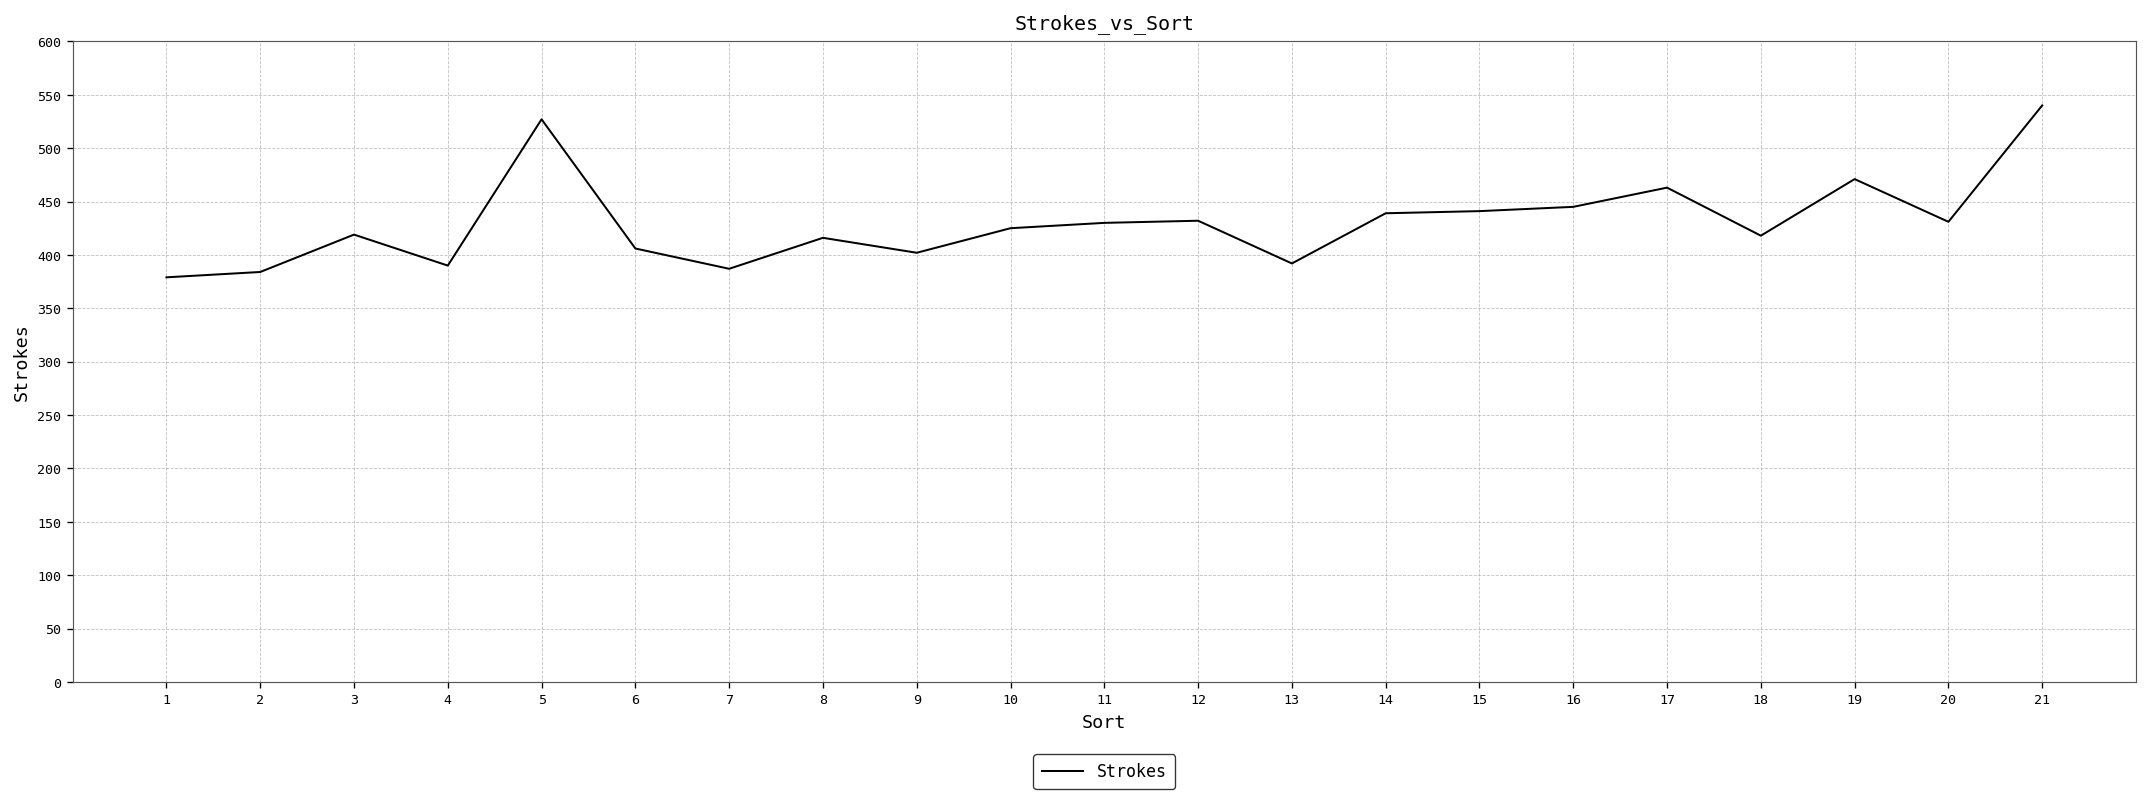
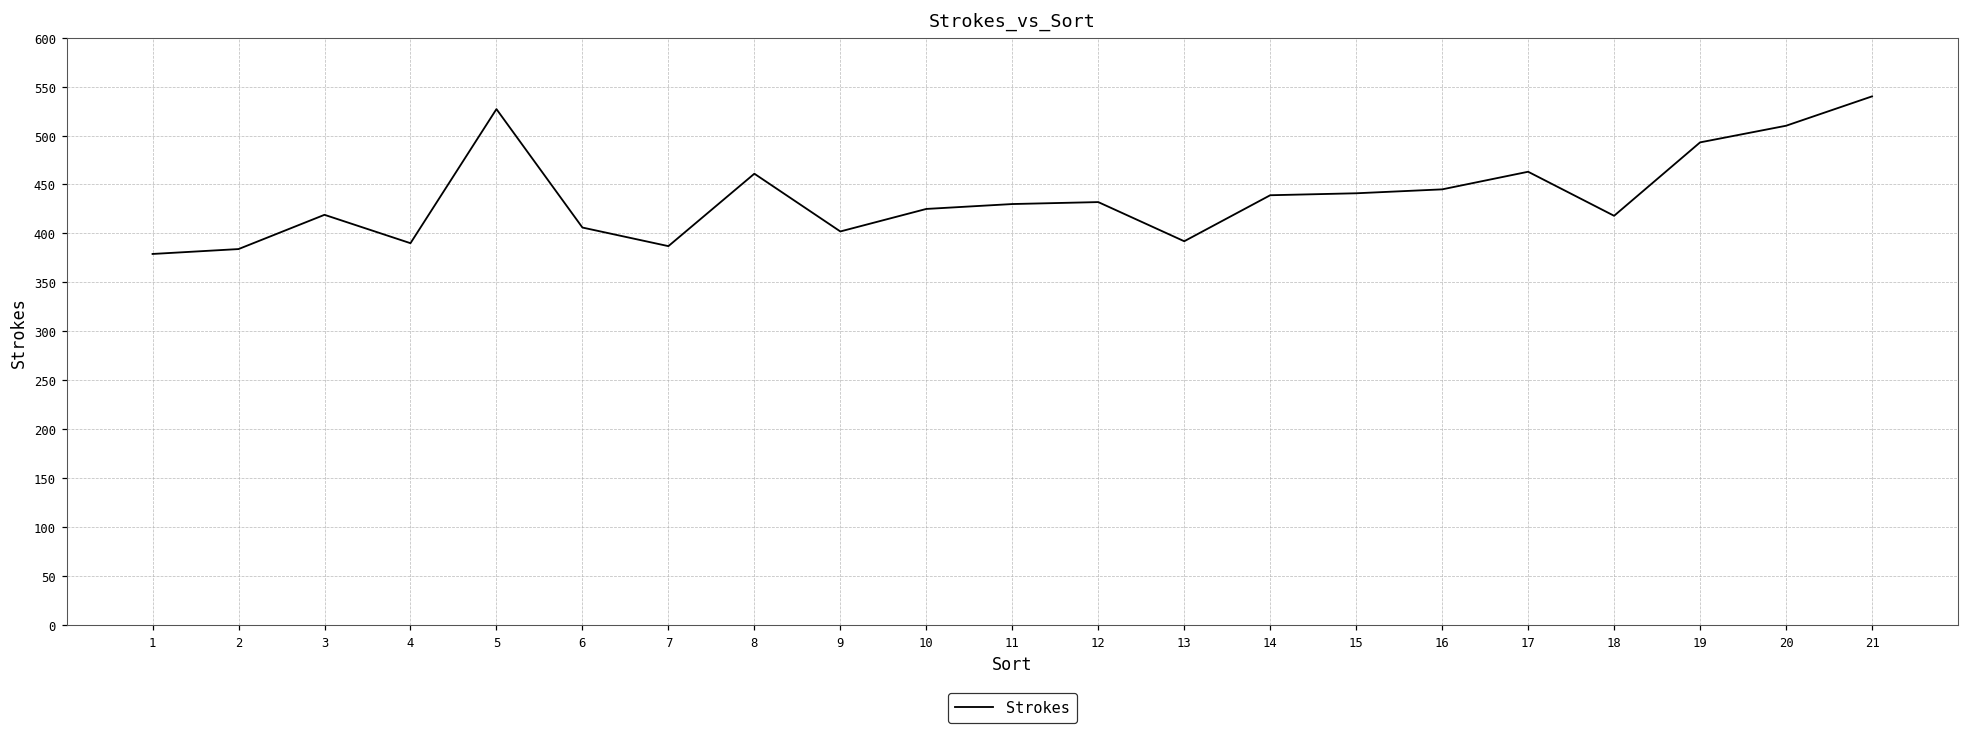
  {
    "1": 380,
    "2": 380,
    "3": 420,
    "4": 390,
    "5": 530,
    "6": 410,
    "7": 390,
-   "8": 420,
+   "8": 460,
    "9": 400,
    "10": 430,
    "11": 430,
    "12": 430,
    "13": 390,
    "14": 440,
    "15": 440,
    "16": 450,
    "17": 460,
    "18": 420,
-   "19": 470,
-   "20": 430,
+   "19": 490,
+   "20": 510,
    "21": 540
  }
